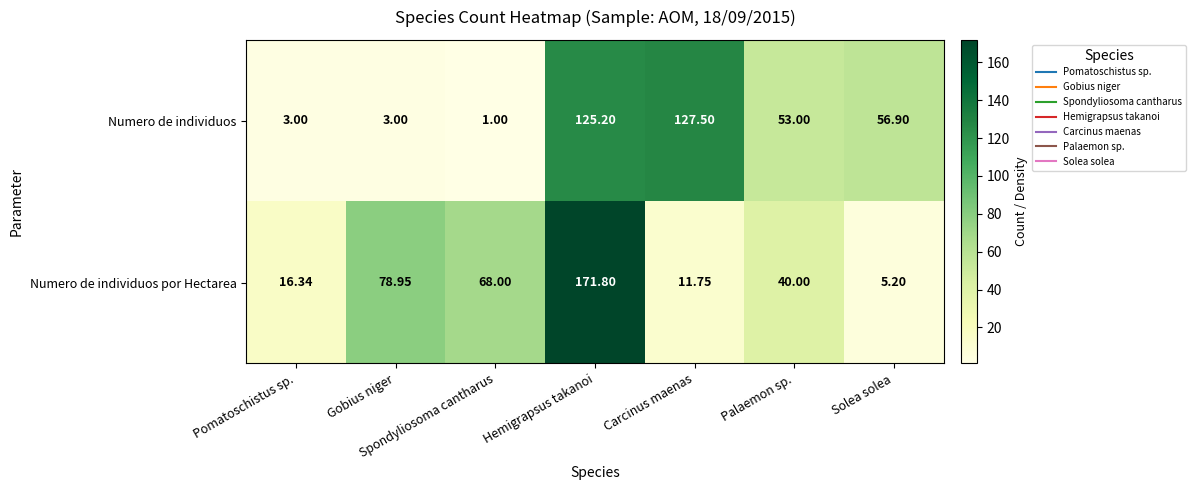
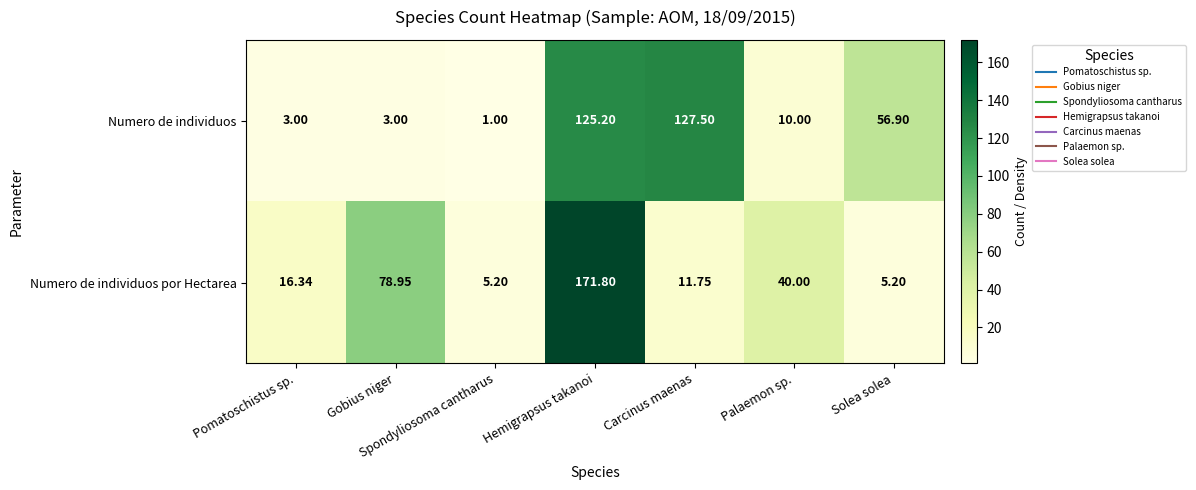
  {
    "Numero de individuos": {
      "Pomatoschistus sp.": 3.00,
      "Gobius niger": 3.00,
      "Spondyliosoma cantharus": 1.00,
      "Hemigrapsus takanoi": 125.20,
      "Carcinus maenas": 127.50,
-     "Palaemon sp.": 53.00,
+     "Palaemon sp.": 10.00,
      "Solea solea": 56.90
    },
    "Numero de individuos por Hectarea": {
      "Pomatoschistus sp.": 16.34,
      "Gobius niger": 78.95,
-     "Spondyliosoma cantharus": 68.00,
+     "Spondyliosoma cantharus": 5.20,
      "Hemigrapsus takanoi": 171.80,
      "Carcinus maenas": 11.75,
      "Palaemon sp.": 40.00,
      "Solea solea": 5.20
    }
  }
